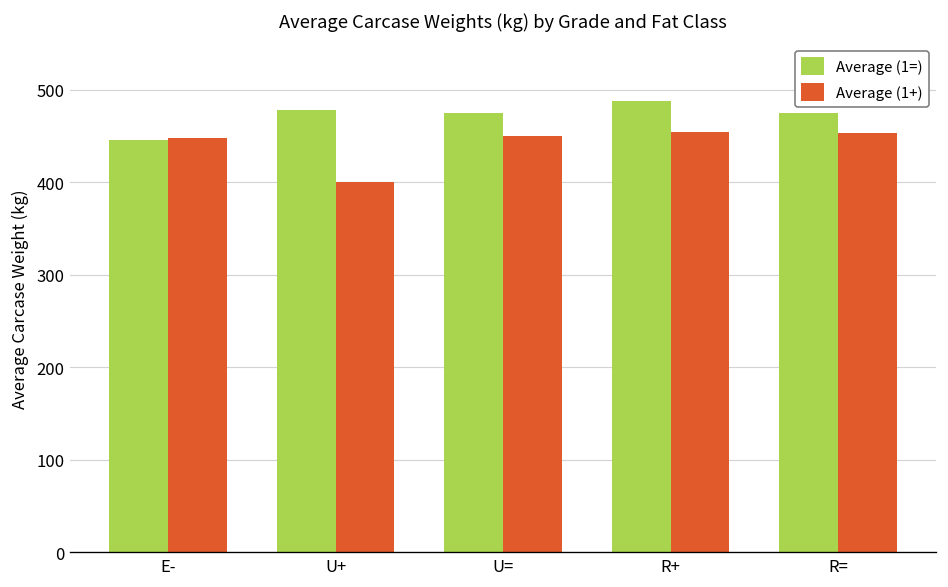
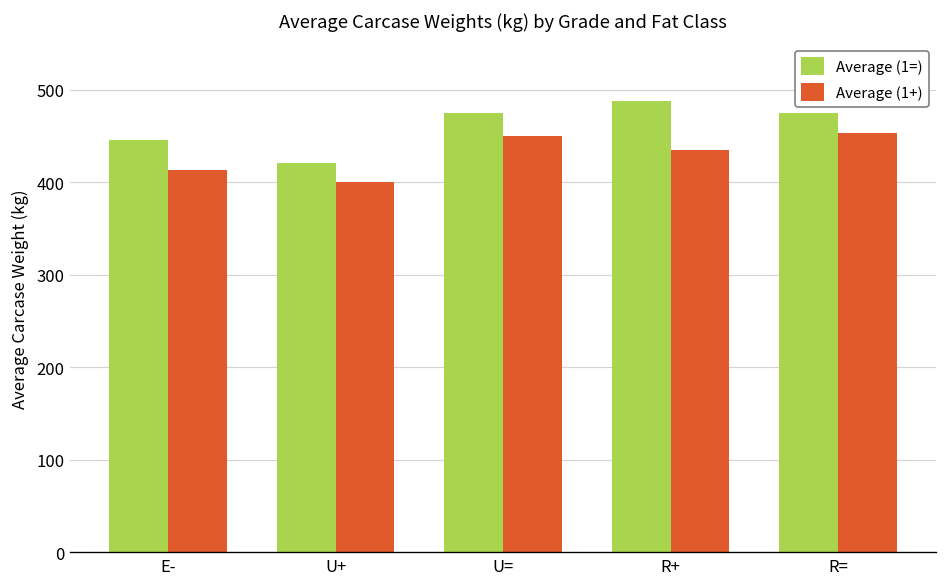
  {
    "Average (1=)": {
      "E-": 450,
-     "U+": 480,
+     "U+": 420,
      "U=": 480,
      "R+": 490,
      "R=": 470
    },
    "Average (1+)": {
-     "E-": 450,
+     "E-": 410,
      "U+": 400,
      "U=": 450,
-     "R+": 450,
+     "R+": 430,
      "R=": 450
    }
  }
